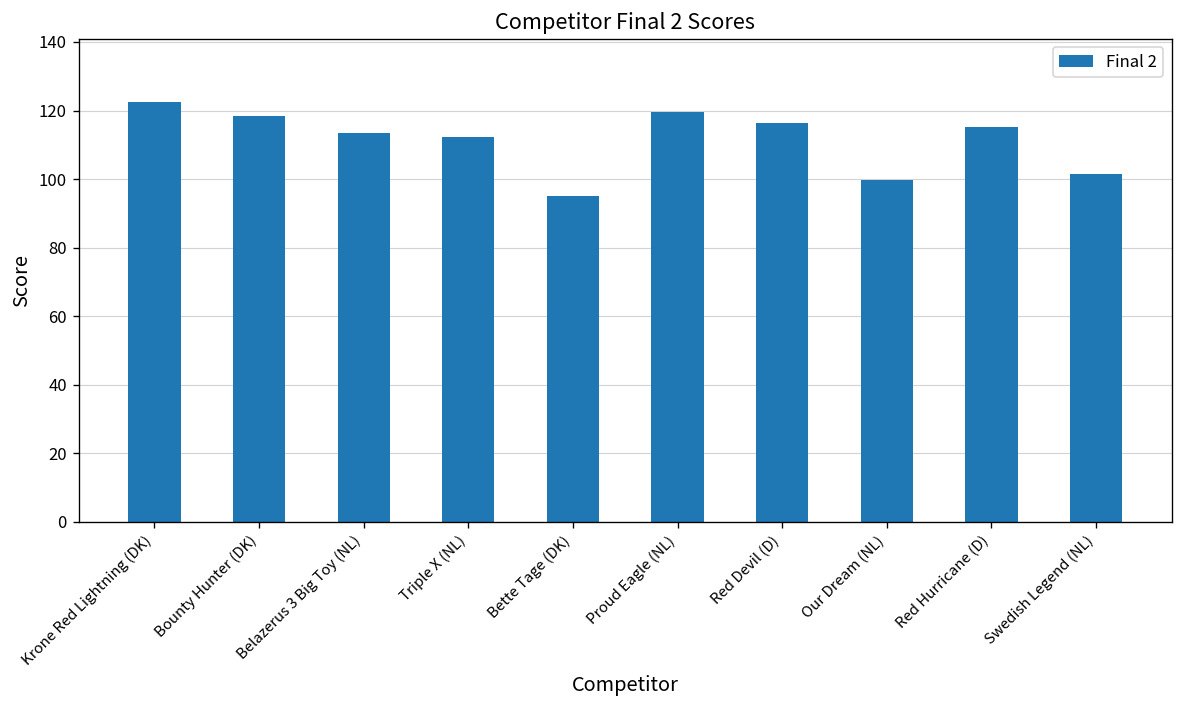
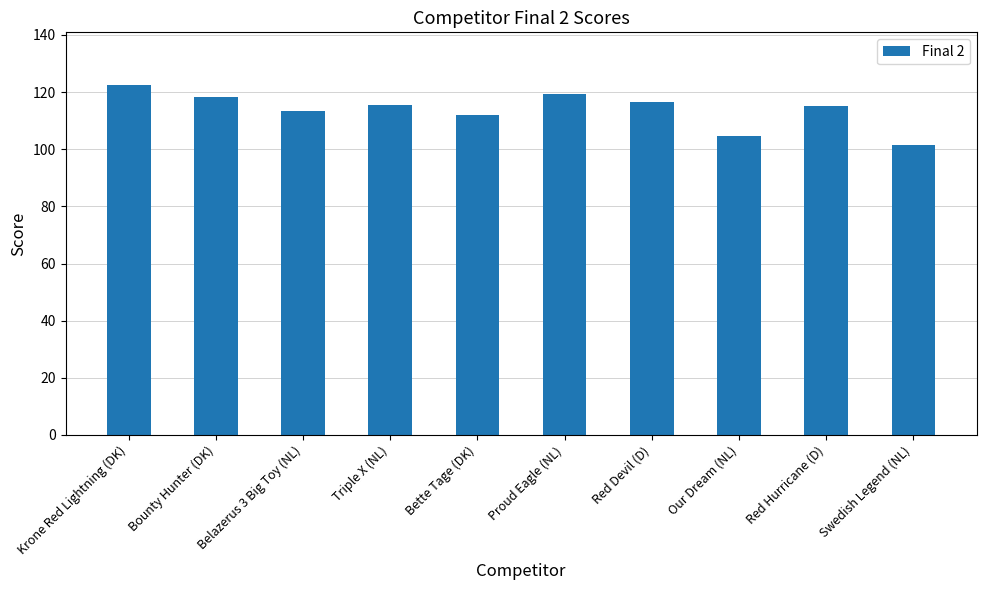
  {
    "Krone Red Lightning (DK)": 123,
    "Bounty Hunter (DK)": 118,
    "Belazerus 3 Big Toy (NL)": 113,
-   "Triple X (NL)": 112,
-   "Bette Tage (DK)": 95,
+   "Triple X (NL)": 116,
+   "Bette Tage (DK)": 112,
    "Proud Eagle (NL)": 120,
    "Red Devil (D)": 116,
-   "Our Dream (NL)": 100,
+   "Our Dream (NL)": 105,
    "Red Hurricane (D)": 115,
    "Swedish Legend (NL)": 101
  }
